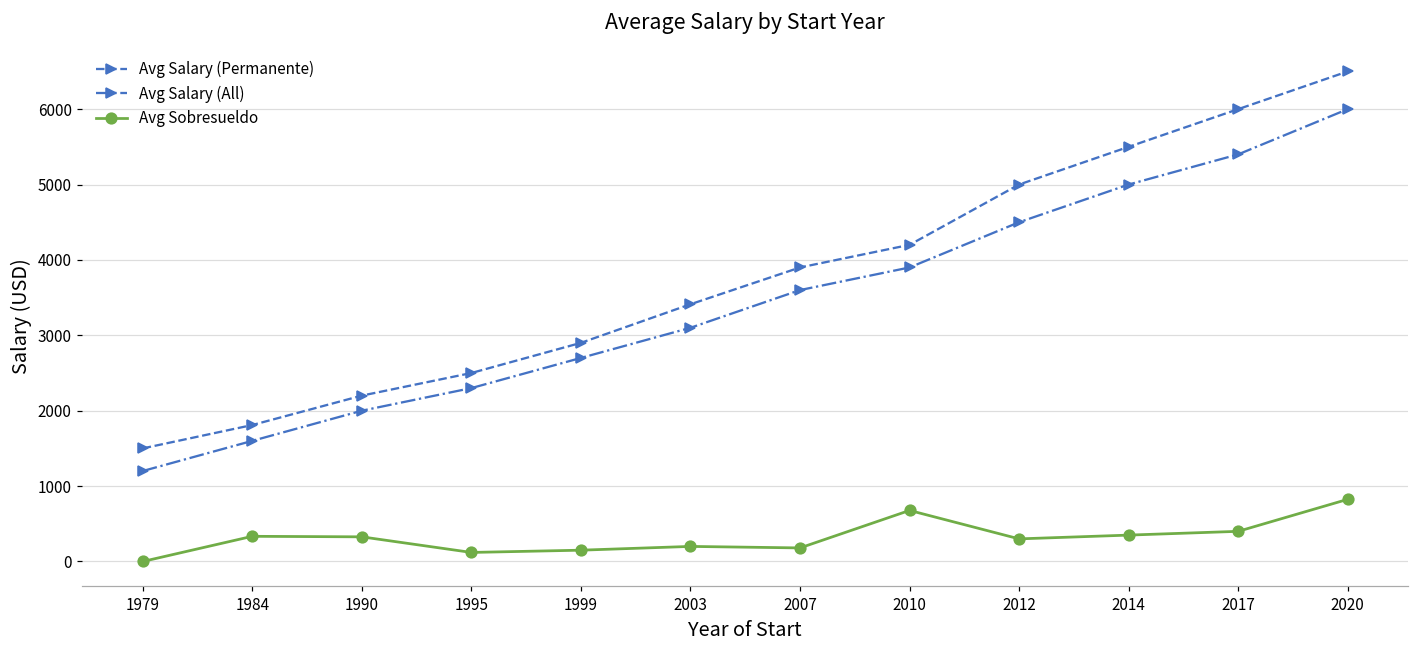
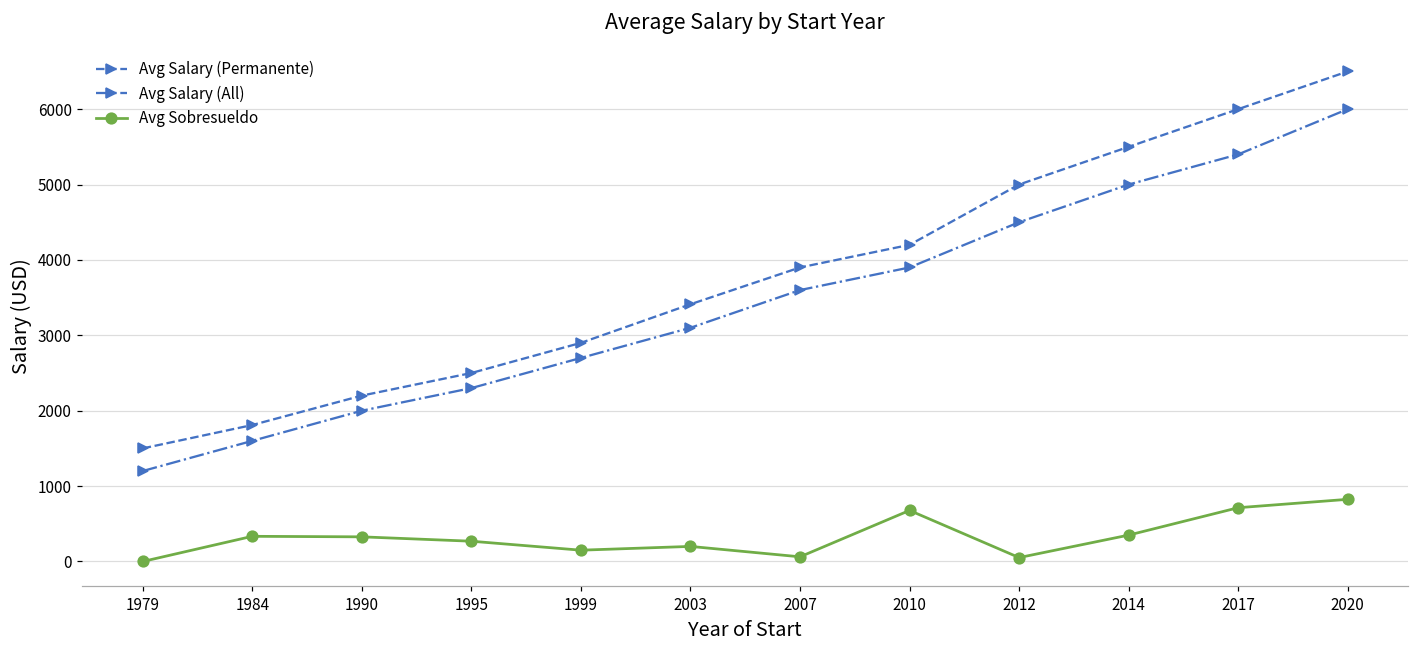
  {
    "Avg Sobresueldo": {
      "1979": 0,
      "1984": 300,
      "1990": 300,
-     "1995": 100,
+     "1995": 300,
      "1999": 200,
      "2003": 200,
-     "2007": 200,
+     "2007": 100,
      "2010": 700,
-     "2012": 300,
+     "2012": 100,
      "2014": 400,
-     "2017": 400,
+     "2017": 700,
      "2020": 800
    }
  }
